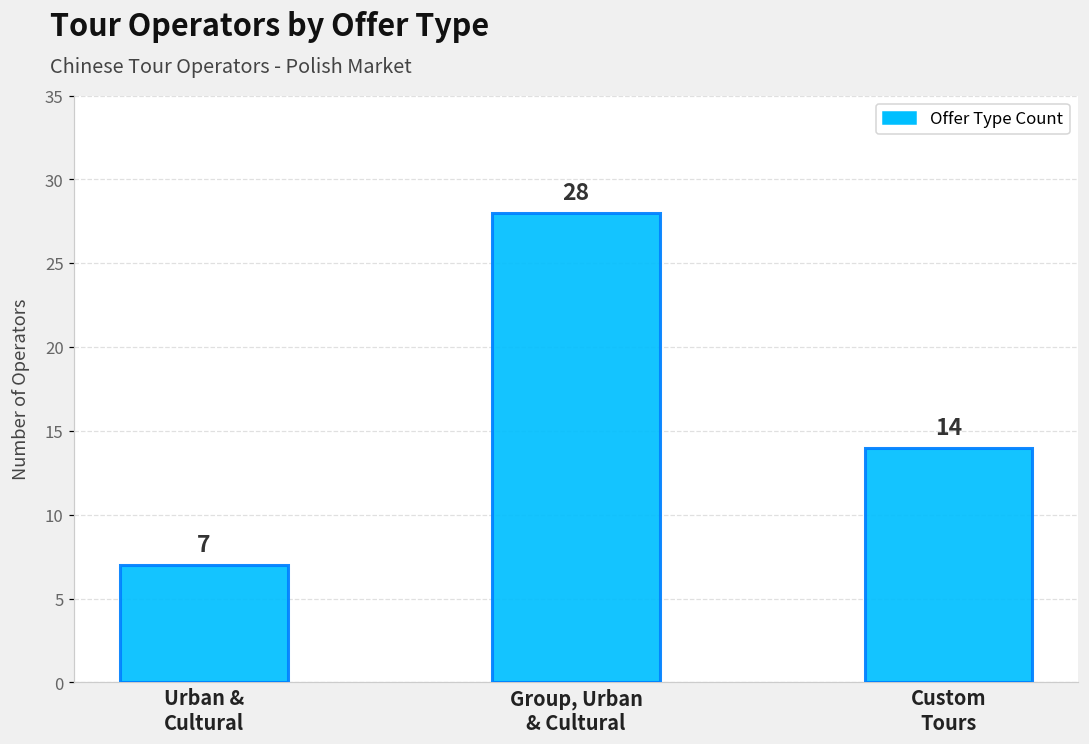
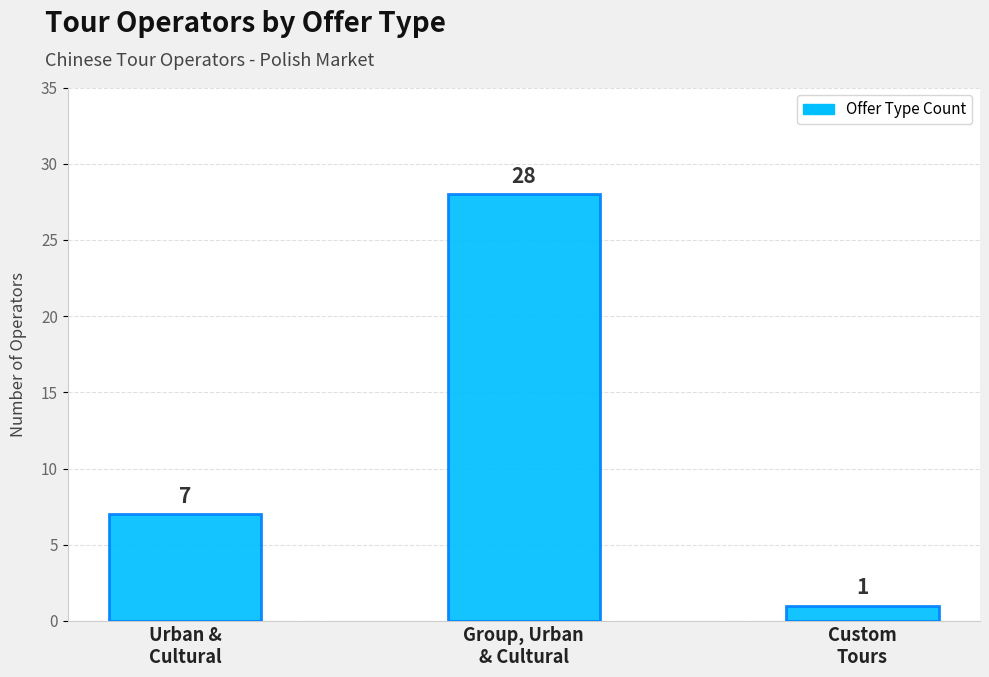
  {
    "Urban & Cultural": 7,
    "Group, Urban & Cultural": 28,
-   "Custom Tours": 14
+   "Custom Tours": 1
  }
